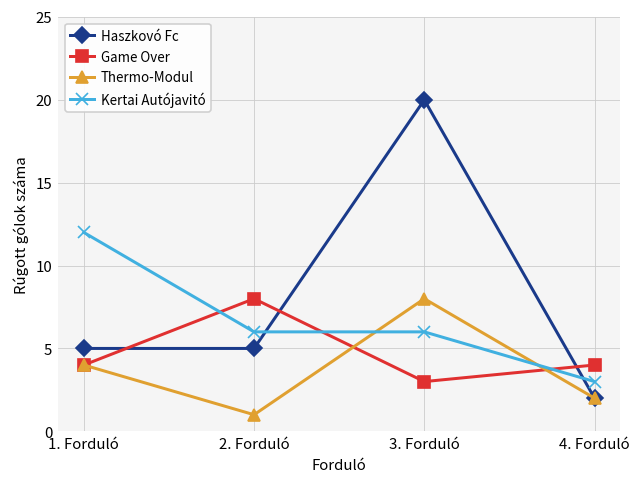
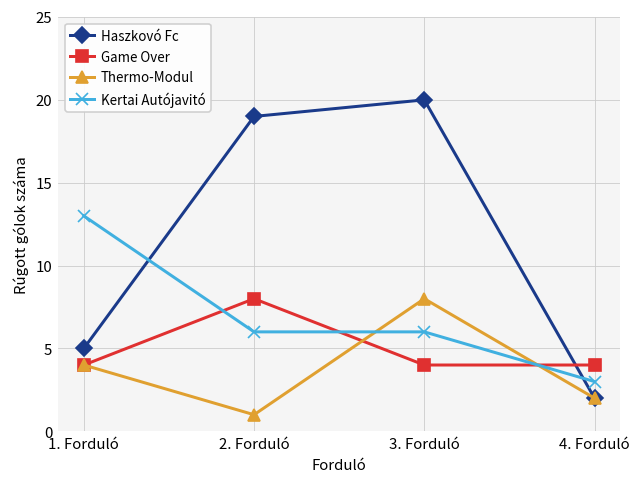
  {
    "Haszkovó Fc": {
      "1. Forduló": 5,
-     "2. Forduló": 5,
+     "2. Forduló": 19,
      "3. Forduló": 20
    },
    "Game Over": {
      "2. Forduló": 8,
-     "3. Forduló": 3,
+     "3. Forduló": 4,
      "4. Forduló": 4
    },
    "Thermo-Modul": {
      "2. Forduló": 1,
      "3. Forduló": 8
    },
    "Kertai Autójavitó": {
-     "1. Forduló": 12,
+     "1. Forduló": 13,
      "2. Forduló": 6,
      "3. Forduló": 6,
      "4. Forduló": 3
    }
  }
